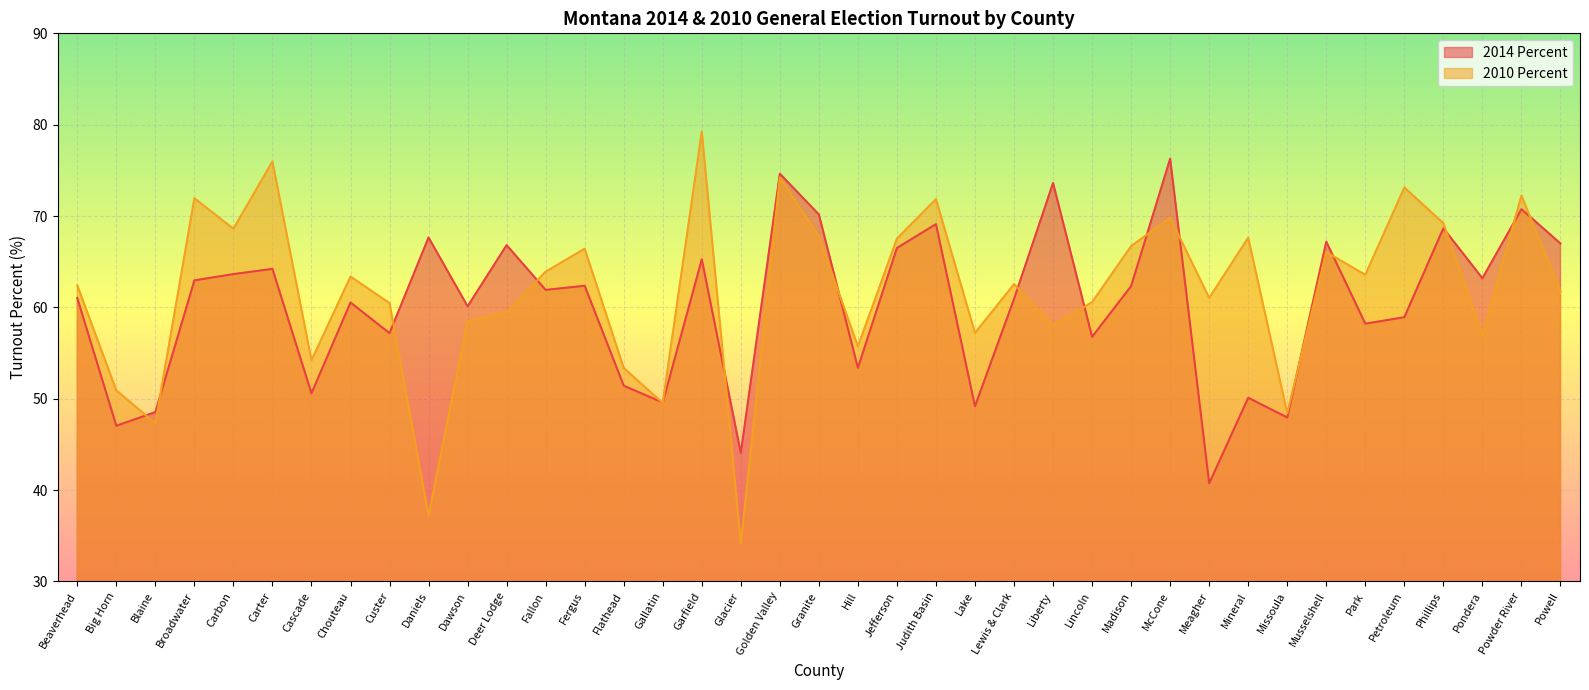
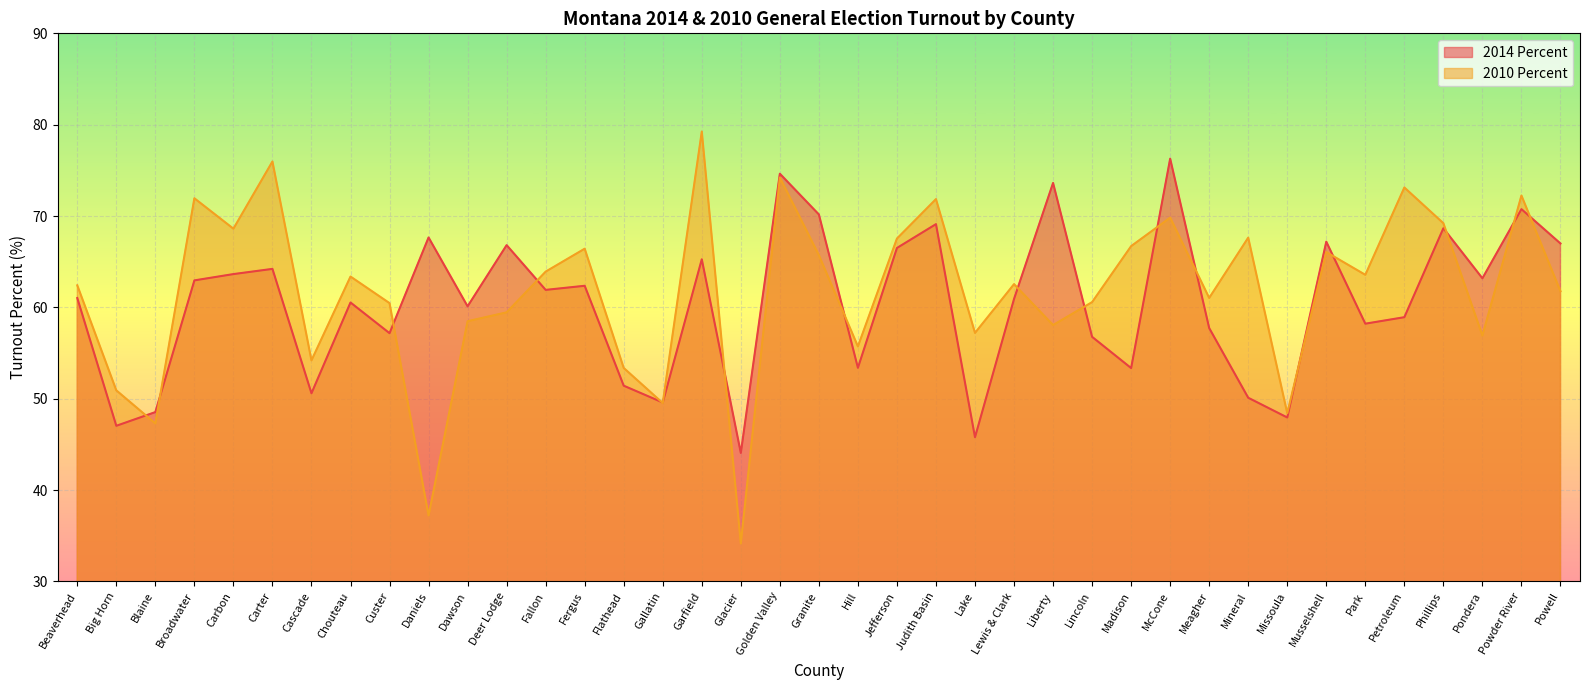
  {
    "2014 Percent": {
      "Beaverhead": 61,
      "Big Horn": 47,
      "Blaine": 49,
      "Broadwater": 63,
      "Carbon": 64,
      "Carter": 64,
      "Cascade": 51,
      "Chouteau": 61,
      "Custer": 57,
      "Daniels": 68,
      "Dawson": 60,
      "Deer Lodge": 67,
      "Fallon": 62,
      "Fergus": 62,
      "Flathead": 51,
      "Garfield": 65,
      "Glacier": 44,
      "Golden Valley": 75,
      "Granite": 70,
      "Hill": 53,
      "Jefferson": 67,
      "Judith Basin": 69,
-     "Lake": 49,
+     "Lake": 46,
      "Lewis & Clark": 61,
      "Liberty": 74,
      "Lincoln": 57,
-     "Madison": 62,
+     "Madison": 53,
      "McCone": 76,
-     "Meagher": 41,
+     "Meagher": 58,
      "Mineral": 50,
      "Missoula": 48,
      "Musselshell": 67,
      "Park": 58,
      "Petroleum": 59,
      "Phillips": 69,
      "Pondera": 63,
      "Powder River": 71,
      "Powell": 67
    },
    "2010 Percent": {
      "Beaverhead": 62,
      "Big Horn": 51,
      "Blaine": 47,
      "Broadwater": 72,
      "Carbon": 69,
      "Carter": 76,
      "Cascade": 54,
      "Chouteau": 63,
      "Custer": 60,
      "Daniels": 37,
      "Dawson": 58,
      "Deer Lodge": 59,
      "Fallon": 64,
      "Fergus": 66,
      "Flathead": 53,
      "Garfield": 79,
      "Glacier": 34,
      "Golden Valley": 74,
-     "Granite": 68,
+     "Granite": 66,
      "Hill": 56,
      "Jefferson": 68,
      "Judith Basin": 72,
      "Lake": 57,
      "Lewis & Clark": 63,
      "Liberty": 58,
      "Lincoln": 61,
      "Madison": 67,
      "McCone": 70,
      "Meagher": 61,
      "Mineral": 68,
      "Missoula": 48,
      "Musselshell": 66,
      "Park": 64,
      "Petroleum": 73,
      "Phillips": 69,
      "Pondera": 57,
      "Powder River": 72,
      "Powell": 62
    }
  }
